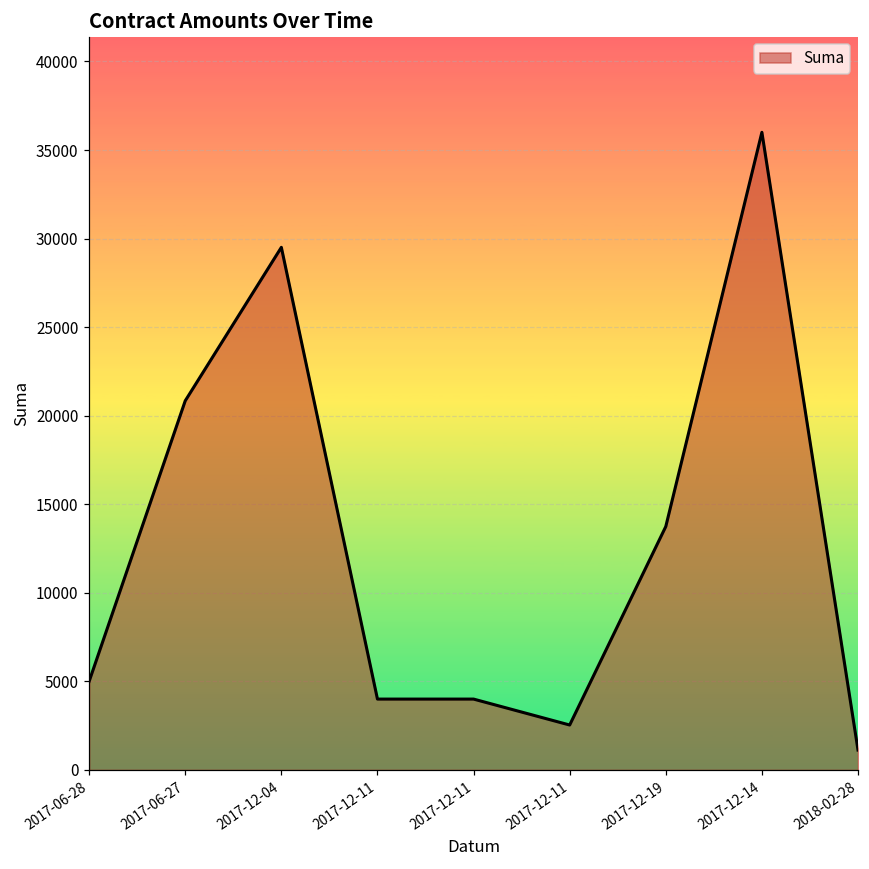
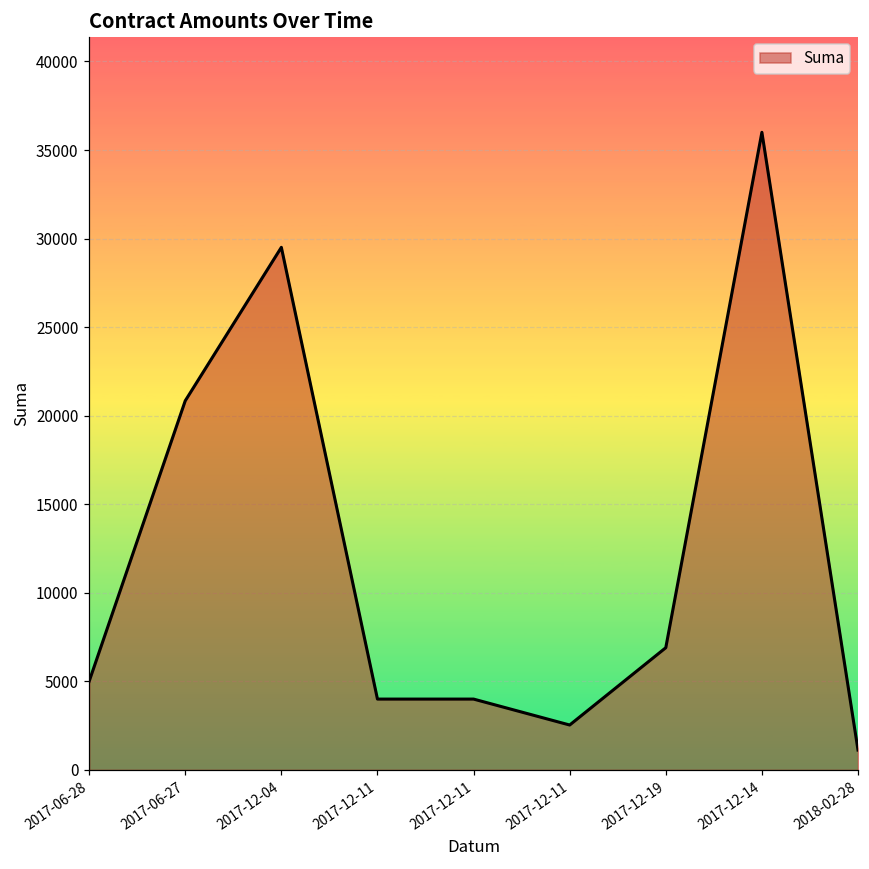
  {
    "2017-06-28": 5000,
    "2017-06-27": 20800,
    "2017-12-04": 29500,
-   "2017-12-19": 13700,
+   "2017-12-19": 6900,
    "2017-12-14": 36000,
    "2018-02-28": 1100
  }
